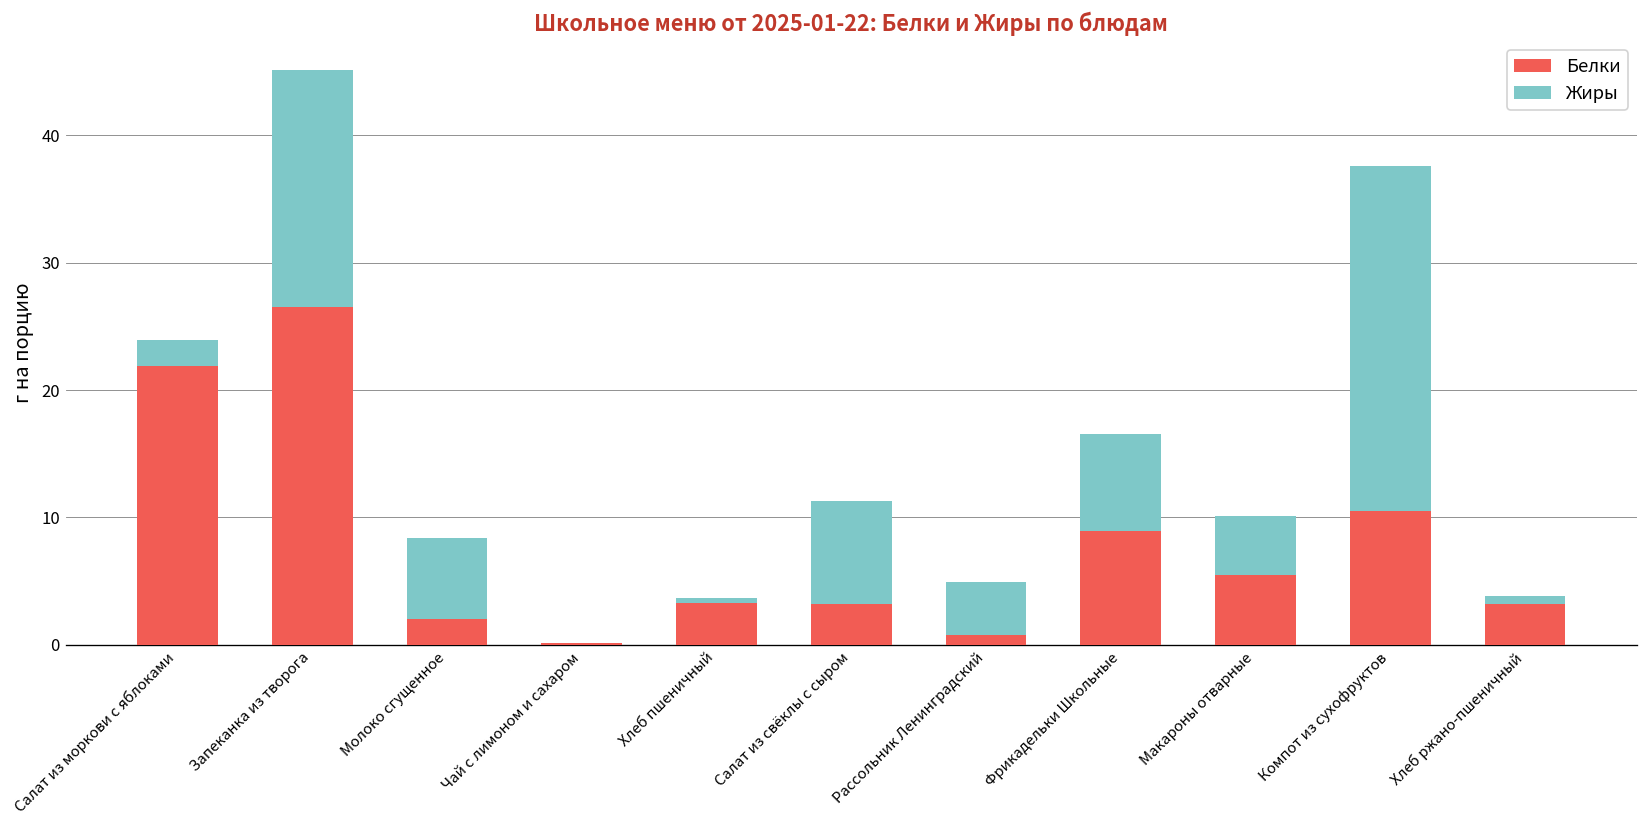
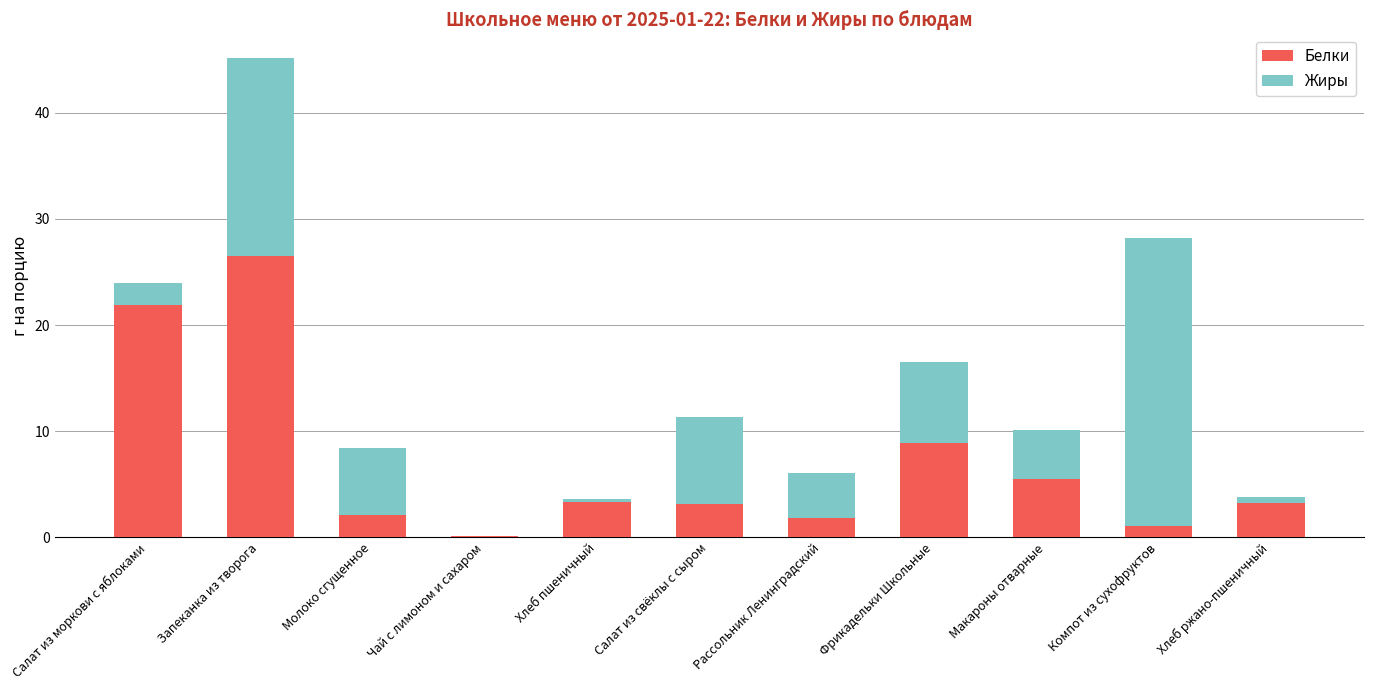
  {
    "Белки": {
      "Салат из моркови с яблоками": 21.9,
      "Запеканка из творога": 26.6,
      "Молоко сгущенное": 2.1,
      "Хлеб пшеничный": 3.3,
      "Салат из свёклы с сыром": 3.2,
-     "Рассольник Ленинградский": 0.7,
+     "Рассольник Ленинградский": 1.8,
      "Фрикадельки Школьные": 8.9,
      "Макароны отварные": 5.5,
-     "Компот из сухофруктов": 10.5,
+     "Компот из сухофруктов": 1.0,
      "Хлеб ржано-пшеничный": 3.2
    },
    "Жиры": {
      "Салат из моркови с яблоками": 2.1,
      "Запеканка из творога": 18.6,
      "Молоко сгущенное": 6.3,
      "Хлеб пшеничный": 0.3,
      "Салат из свёклы с сыром": 8.1,
      "Рассольник Ленинградский": 4.2,
      "Фрикадельки Школьные": 7.7,
      "Макароны отварные": 4.6,
      "Компот из сухофруктов": 27.2,
      "Хлеб ржано-пшеничный": 0.6
    }
  }
